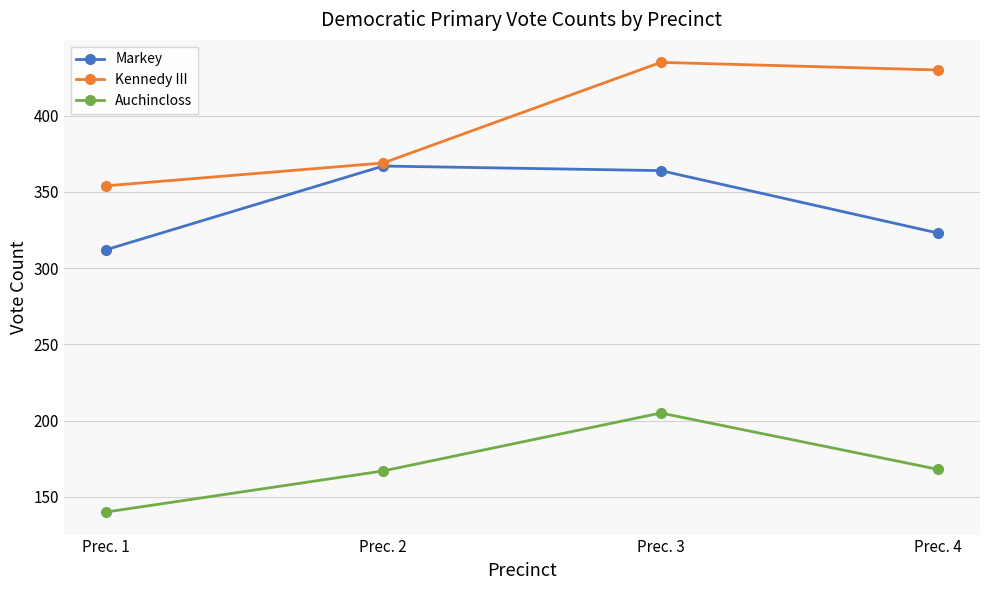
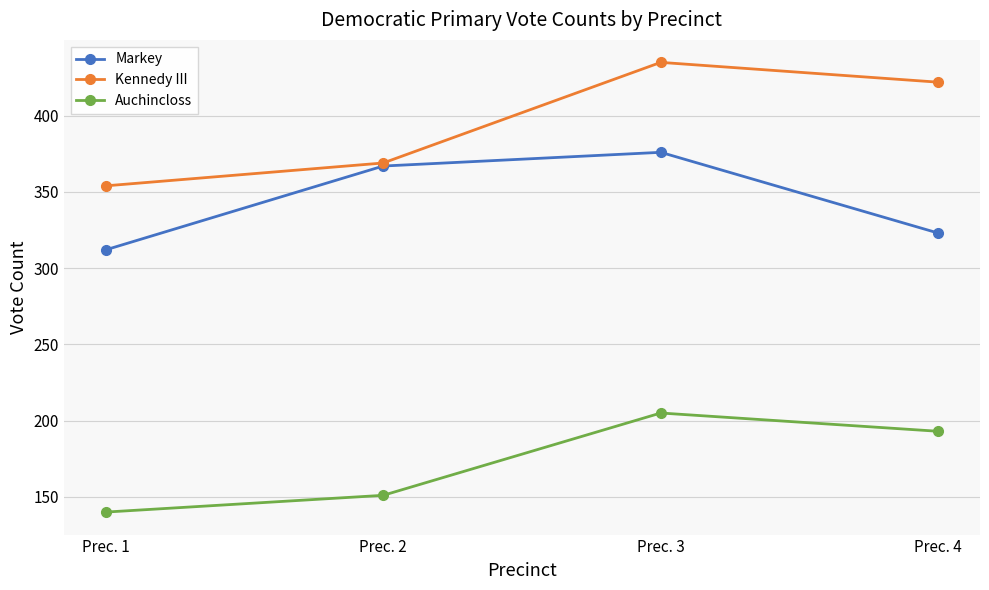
  {
    "Markey": {
      "Prec. 1": 312,
      "Prec. 2": 367,
-     "Prec. 3": 364,
+     "Prec. 3": 376,
      "Prec. 4": 323
    },
    "Kennedy III": {
      "Prec. 1": 354,
      "Prec. 2": 369,
      "Prec. 3": 435,
-     "Prec. 4": 430
+     "Prec. 4": 422
    },
    "Auchincloss": {
      "Prec. 1": 140,
-     "Prec. 2": 167,
+     "Prec. 2": 151,
      "Prec. 3": 205,
-     "Prec. 4": 168
+     "Prec. 4": 193
    }
  }
